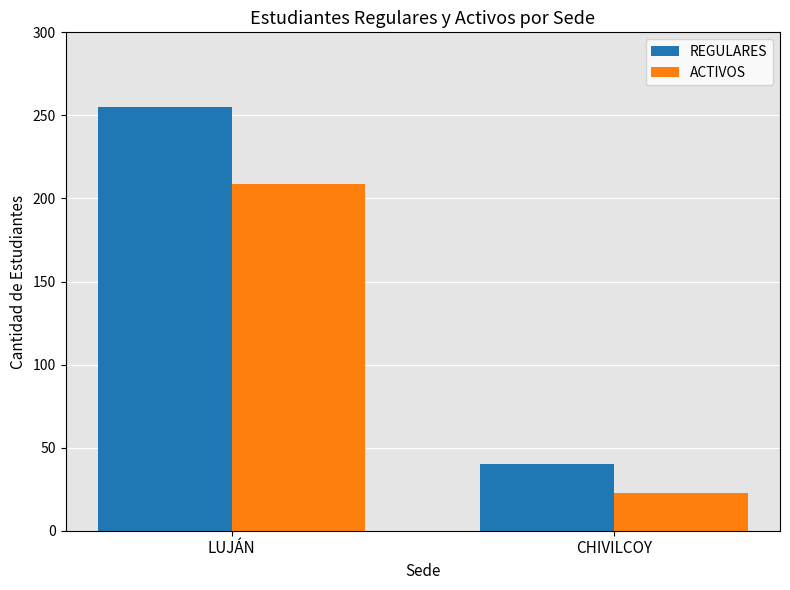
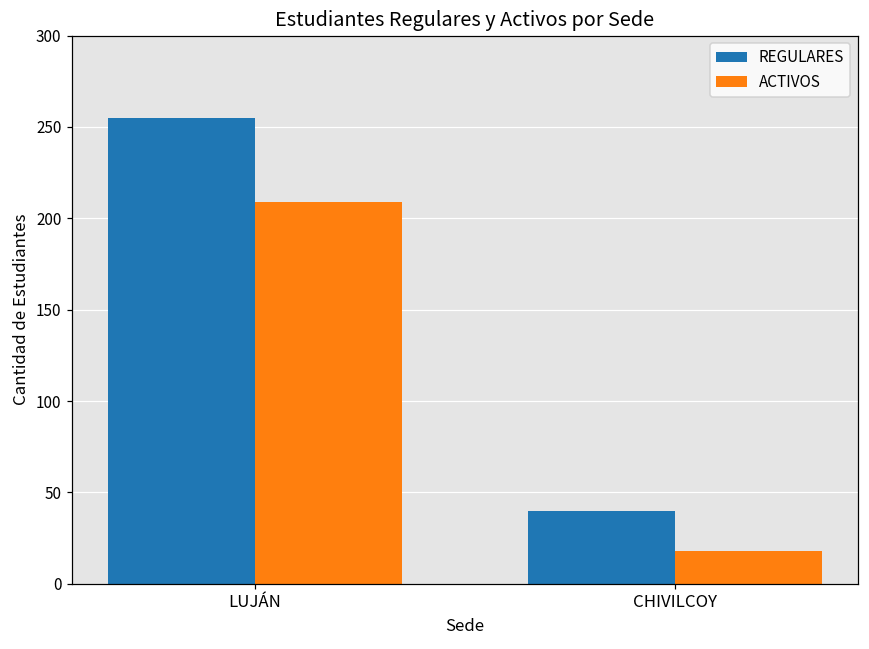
  {
    "REGULARES": {
      "LUJÁN": 255,
      "CHIVILCOY": 40
    },
    "ACTIVOS": {
      "LUJÁN": 209,
-     "CHIVILCOY": 23
+     "CHIVILCOY": 18
    }
  }
